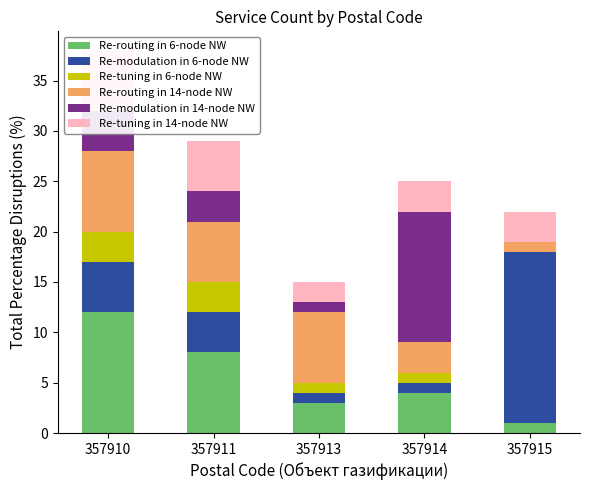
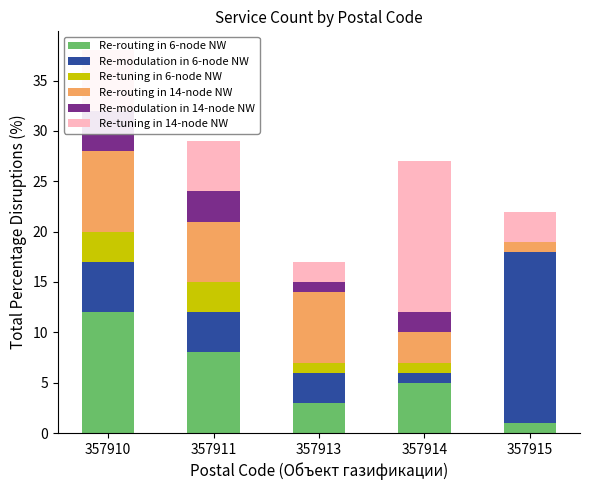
  {
    "Re-routing in 6-node NW": {
      "357910": 12,
      "357911": 8,
      "357913": 3,
-     "357914": 4,
+     "357914": 5,
      "357915": 1
    },
    "Re-modulation in 6-node NW": {
      "357910": 5,
      "357911": 4,
-     "357913": 1,
+     "357913": 3,
      "357914": 1,
      "357915": 17
    },
    "Re-tuning in 6-node NW": {
      "357910": 3,
      "357911": 3,
      "357913": 1,
      "357914": 1,
      "357915": 0
    },
    "Re-routing in 14-node NW": {
      "357910": 8,
      "357911": 6,
      "357913": 7,
      "357914": 3,
      "357915": 1
    },
    "Re-modulation in 14-node NW": {
      "357911": 3,
      "357913": 1,
-     "357914": 13,
+     "357914": 2,
      "357915": 0
    },
    "Re-tuning in 14-node NW": {
      "357911": 5,
      "357913": 2,
-     "357914": 3,
+     "357914": 15,
      "357915": 3
    }
  }
